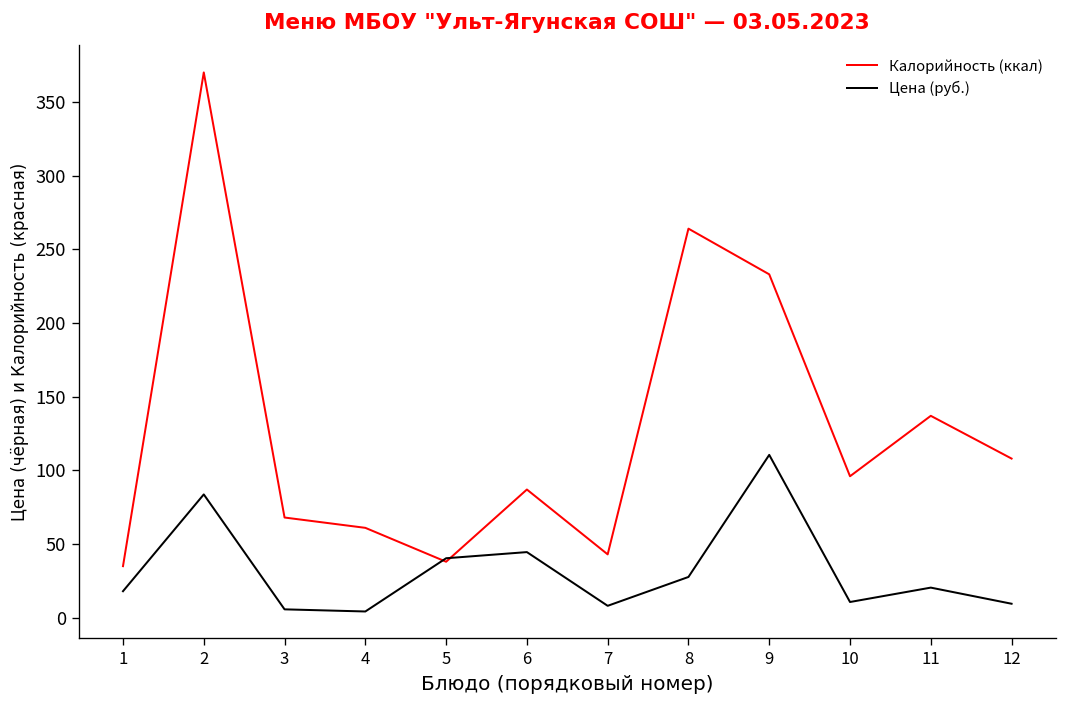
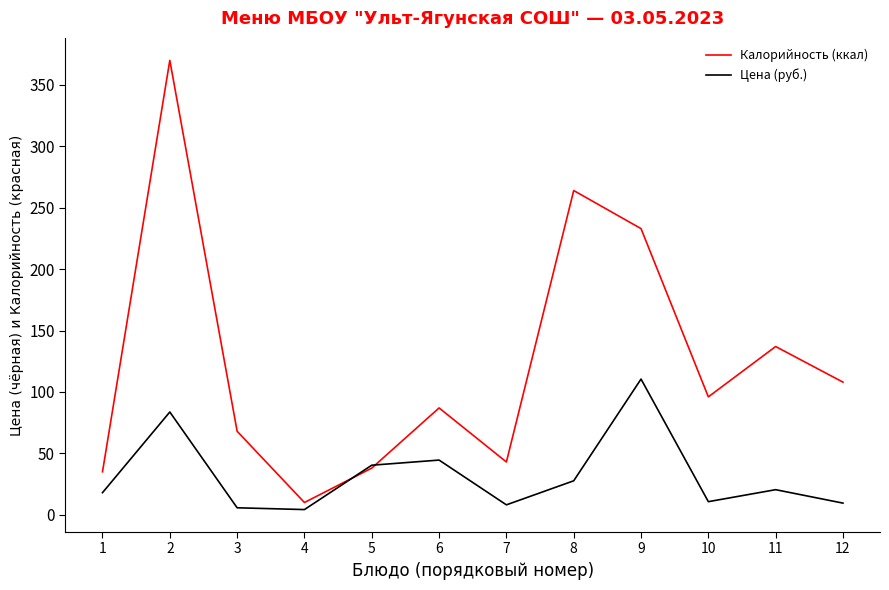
  {
    "Калорийность (ккал)": {
      "1": 35,
      "2": 370,
      "3": 68,
-     "4": 61,
+     "4": 10,
      "5": 38,
      "6": 87,
      "7": 43,
      "8": 264,
      "9": 233,
      "10": 96,
      "11": 137,
      "12": 108
    },
    "Цена (руб.)": {
      "1": 18,
      "2": 84,
      "3": 6,
      "4": 4,
      "5": 40,
      "6": 45,
      "7": 8,
      "8": 28,
      "9": 111,
      "10": 11,
      "11": 20,
      "12": 10
    }
  }
